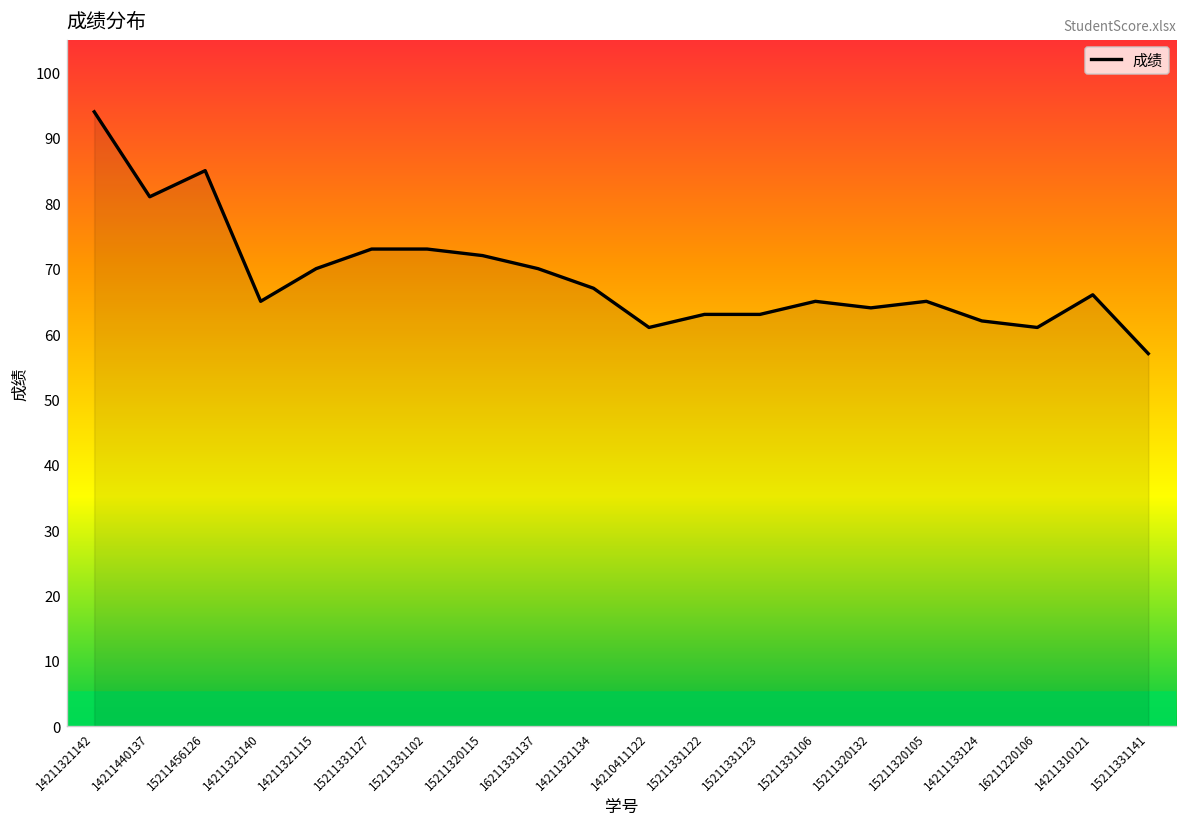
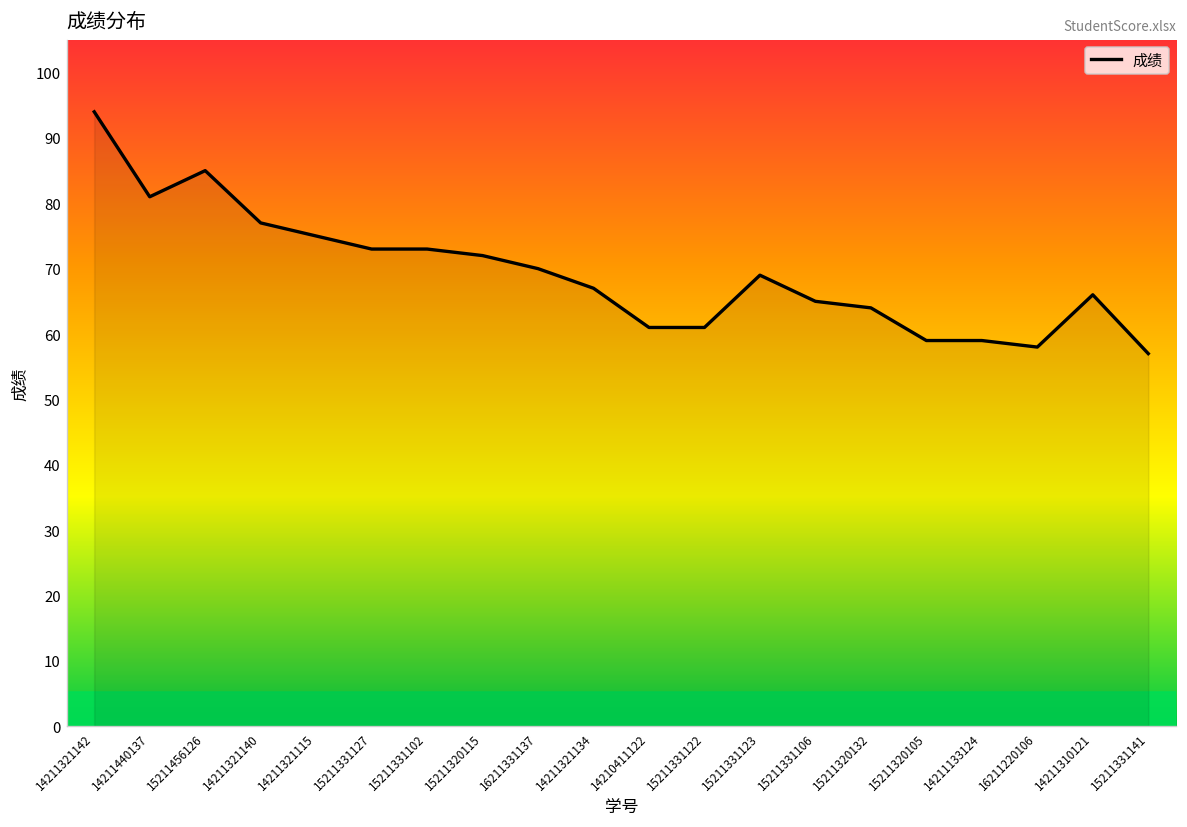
  {
    "14211321142": 94,
    "14211440137": 81,
    "15211456126": 85,
-   "14211321140": 65,
-   "14211321115": 70,
+   "14211321140": 77,
+   "14211321115": 75,
    "15211331127": 73,
    "15211331102": 73,
    "15211320115": 72,
    "16211331137": 70,
    "14211321134": 67,
    "14210411122": 61,
-   "15211331122": 63,
-   "15211331123": 63,
+   "15211331122": 61,
+   "15211331123": 69,
    "15211331106": 65,
    "15211320132": 64,
-   "15211320105": 65,
-   "14211133124": 62,
-   "16211220106": 61,
+   "15211320105": 59,
+   "14211133124": 59,
+   "16211220106": 58,
    "14211310121": 66,
    "15211331141": 57
  }
